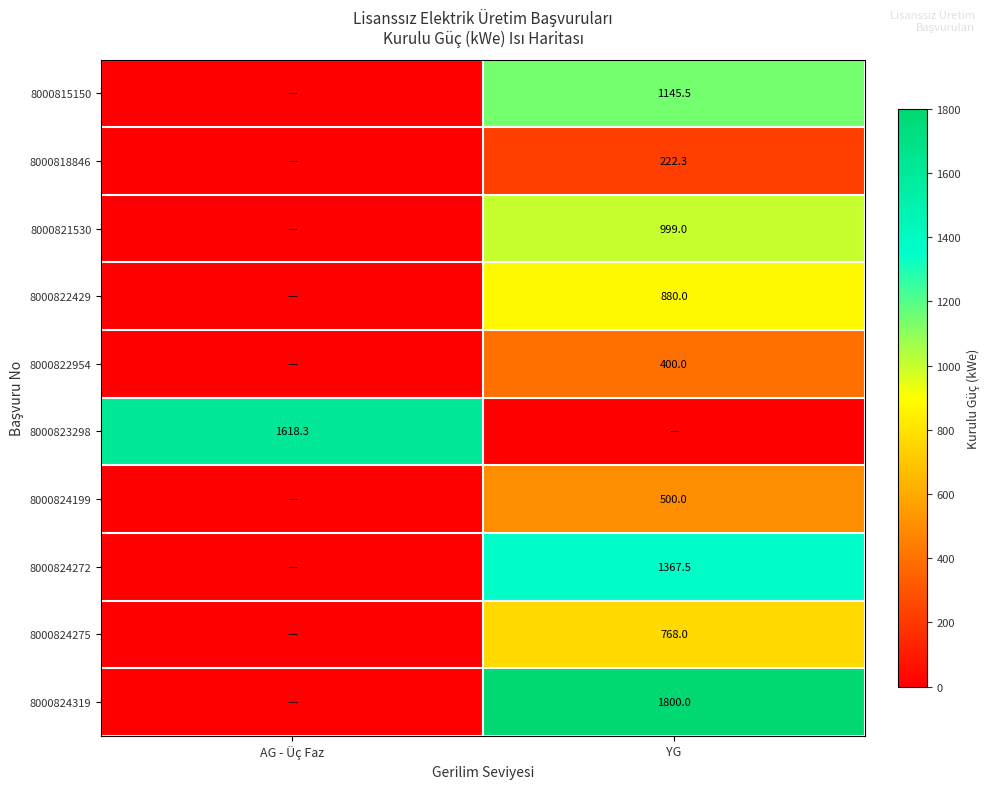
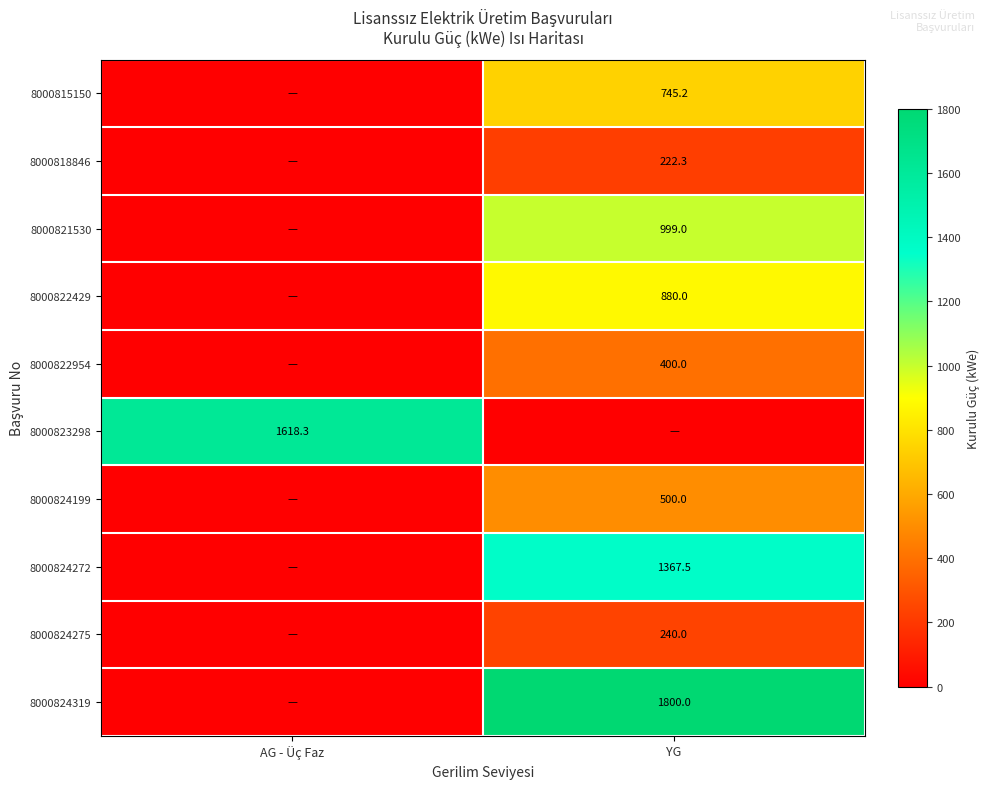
  {
    "8000815150": {
-     "YG": 1145.5
+     "YG": 745.2
    },
    "8000818846": {
      "YG": 222.3
    },
    "8000821530": {
      "YG": 999.0
    },
    "8000822429": {
      "YG": 880.0
    },
    "8000822954": {
      "YG": 400.0
    },
    "8000823298": {
      "AG - Üç Faz": 1618.3
    },
    "8000824199": {
      "YG": 500.0
    },
    "8000824272": {
      "YG": 1367.5
    },
    "8000824275": {
-     "YG": 768.0
+     "YG": 240.0
    },
    "8000824319": {
      "YG": 1800.0
    }
  }
